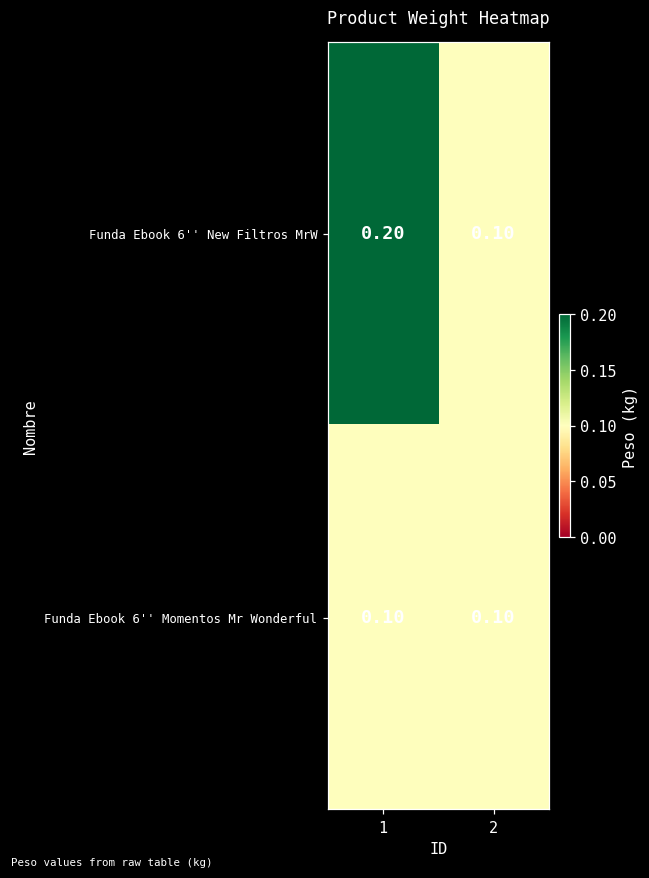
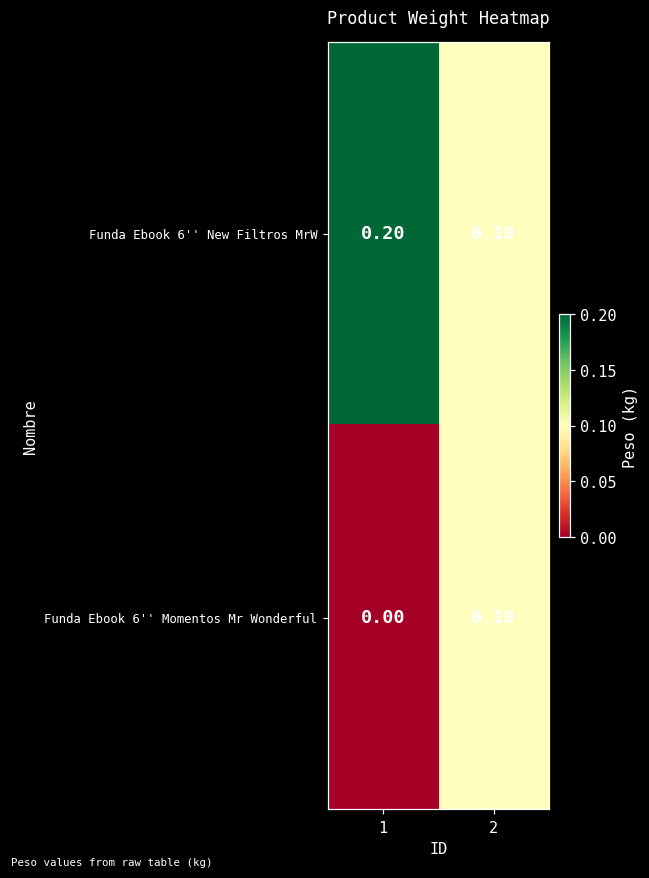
  {
    "Funda Ebook 6'' New Filtros MrW": {
      "1": 0.20,
      "2": 0.10
    },
    "Funda Ebook 6'' Momentos Mr Wonderful": {
-     "1": 0.10,
+     "1": 0.00,
      "2": 0.10
    }
  }
